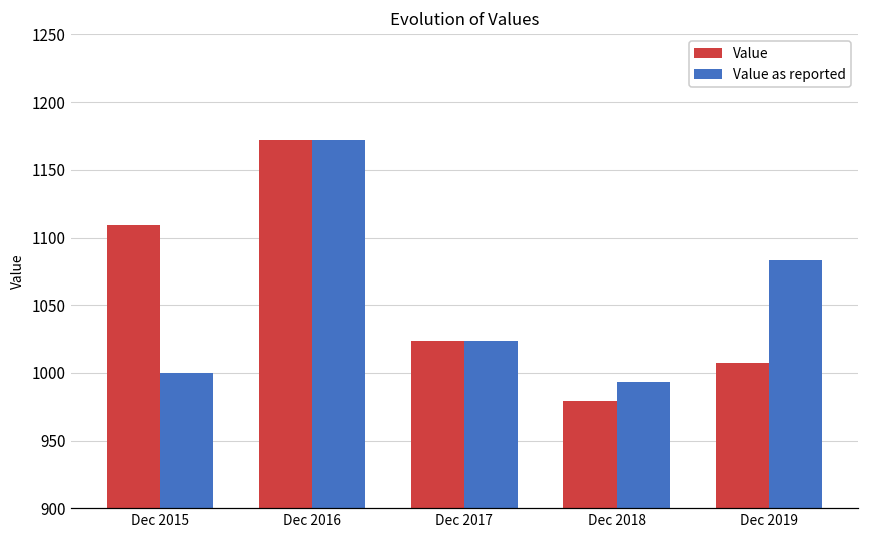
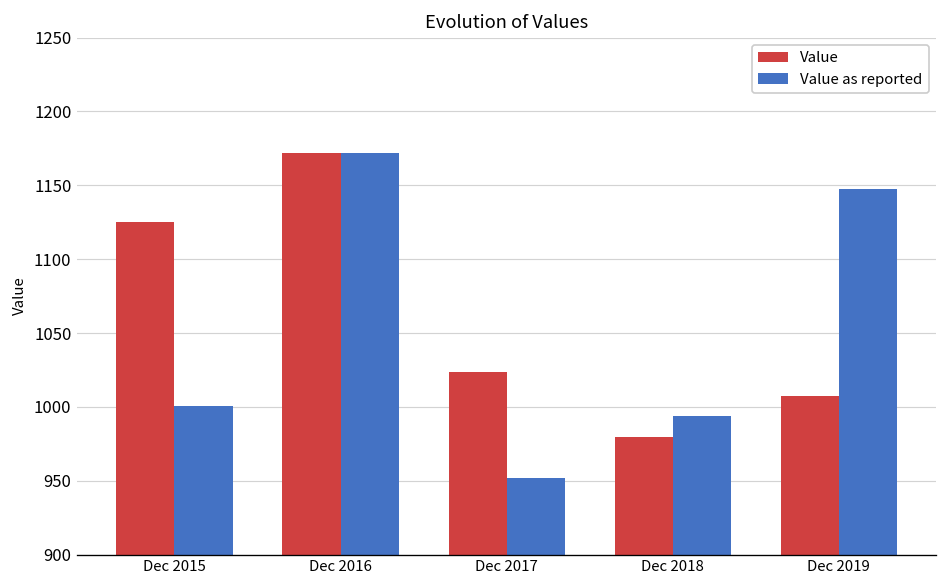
  {
    "Value": {
-     "Dec 2015": 1109,
+     "Dec 2015": 1125,
      "Dec 2016": 1172,
      "Dec 2017": 1024,
      "Dec 2018": 980,
      "Dec 2019": 1007
    },
    "Value as reported": {
      "Dec 2015": 1000,
      "Dec 2016": 1172,
-     "Dec 2017": 1024,
+     "Dec 2017": 952,
      "Dec 2018": 994,
-     "Dec 2019": 1084
+     "Dec 2019": 1147
    }
  }
